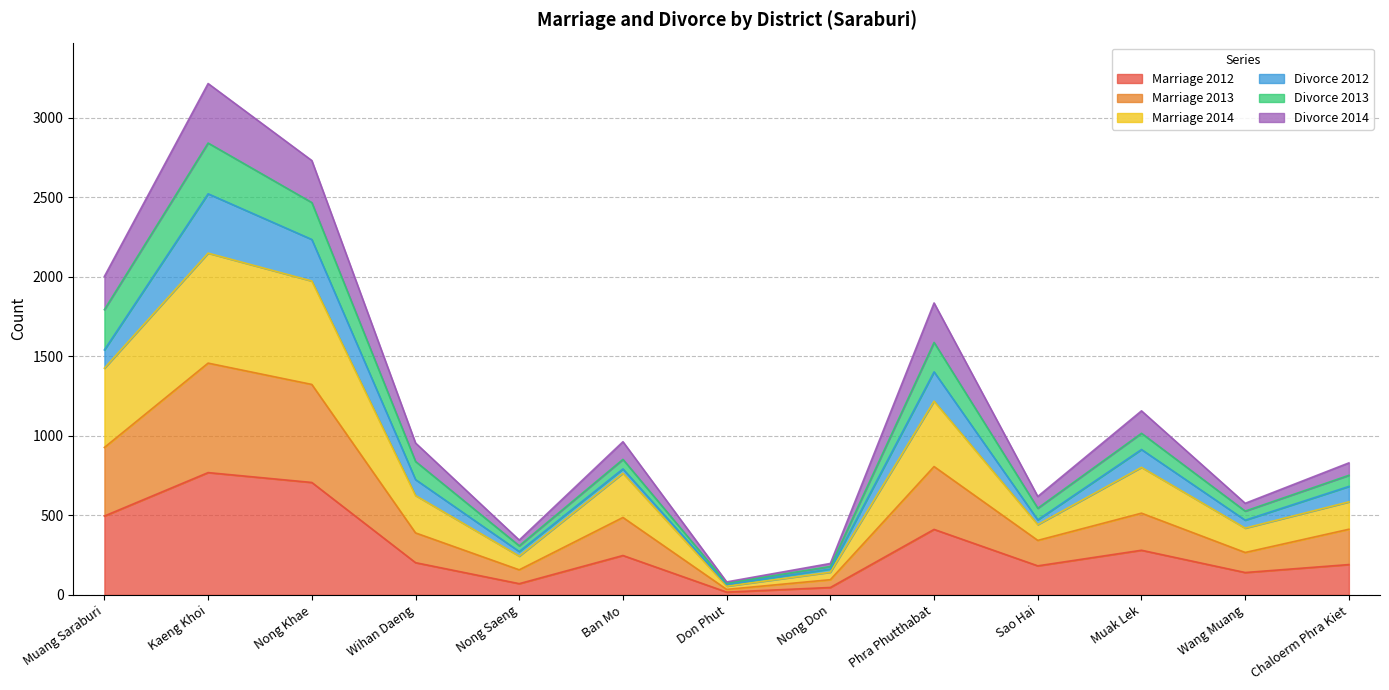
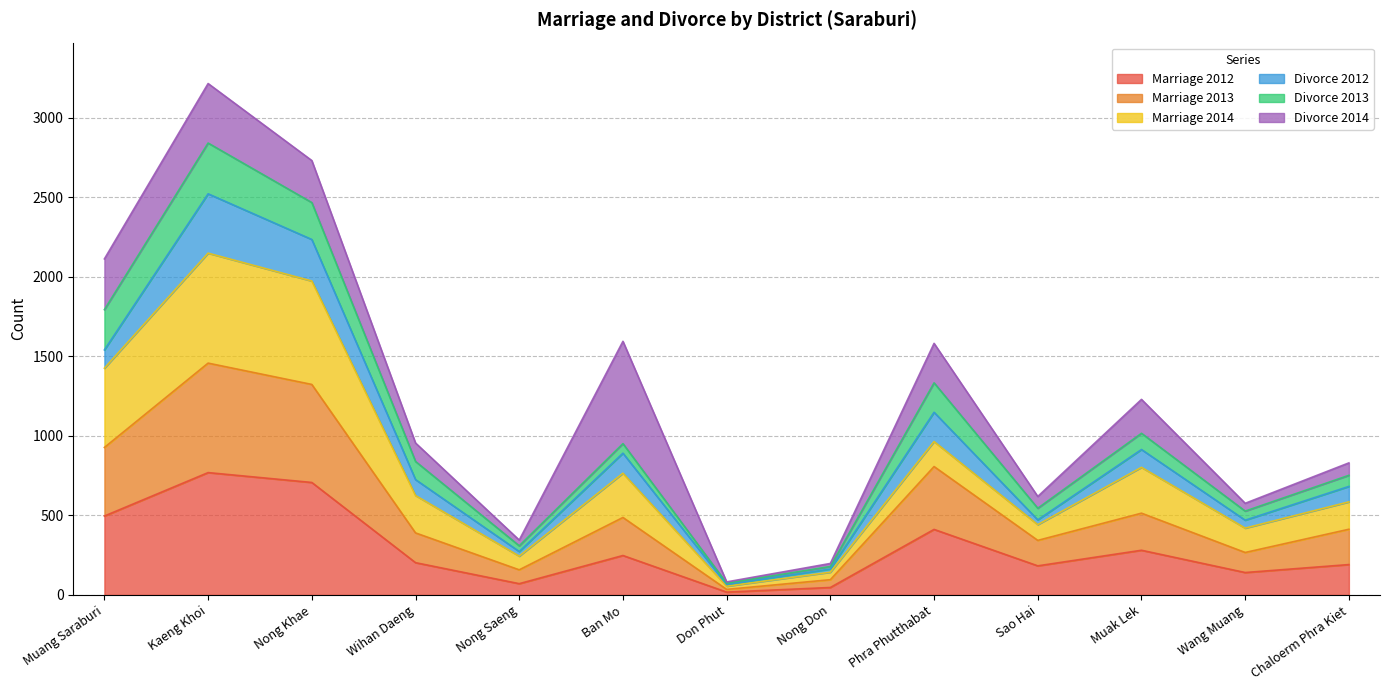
  {
    "Marriage 2014": {
      "Muang Saraburi": 500,
      "Kaeng Khoi": 690,
      "Nong Khae": 650,
      "Wihan Daeng": 240,
      "Nong Saeng": 90,
      "Ban Mo": 280,
      "Nong Don": 50,
-     "Phra Phutthabat": 410,
+     "Phra Phutthabat": 160,
      "Sao Hai": 100,
      "Muak Lek": 290,
      "Wang Muang": 150,
      "Chaloerm Phra Kiet": 170
    },
    "Divorce 2012": {
      "Muang Saraburi": 120,
      "Kaeng Khoi": 370,
      "Nong Khae": 260,
      "Wihan Daeng": 100,
      "Nong Saeng": 30,
-     "Ban Mo": 30,
+     "Ban Mo": 130,
      "Phra Phutthabat": 180,
      "Sao Hai": 30,
      "Muak Lek": 110,
      "Wang Muang": 50,
      "Chaloerm Phra Kiet": 100
    },
    "Divorce 2013": {
      "Muang Saraburi": 250,
      "Kaeng Khoi": 320,
      "Nong Khae": 230,
      "Wihan Daeng": 110,
      "Nong Saeng": 40,
      "Ban Mo": 60,
      "Phra Phutthabat": 190,
      "Sao Hai": 70,
      "Muak Lek": 100,
      "Wang Muang": 60,
      "Chaloerm Phra Kiet": 70
    },
    "Divorce 2014": {
-     "Muang Saraburi": 210,
+     "Muang Saraburi": 320,
      "Kaeng Khoi": 370,
      "Nong Khae": 260,
      "Wihan Daeng": 120,
      "Nong Saeng": 40,
-     "Ban Mo": 110,
+     "Ban Mo": 640,
      "Nong Don": 20,
      "Phra Phutthabat": 250,
      "Sao Hai": 70,
-     "Muak Lek": 140,
+     "Muak Lek": 210,
      "Wang Muang": 50,
      "Chaloerm Phra Kiet": 80
    }
  }
